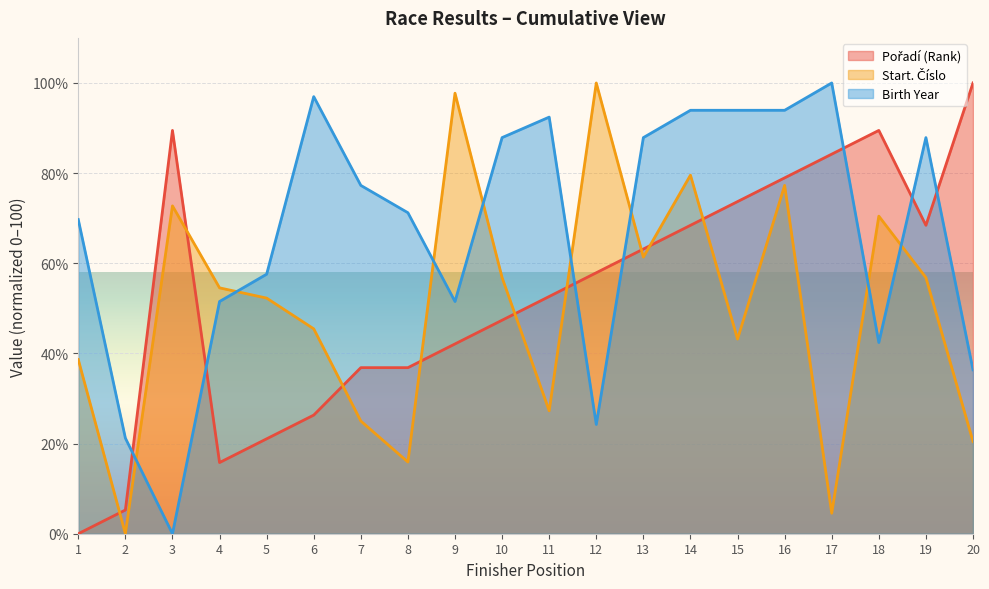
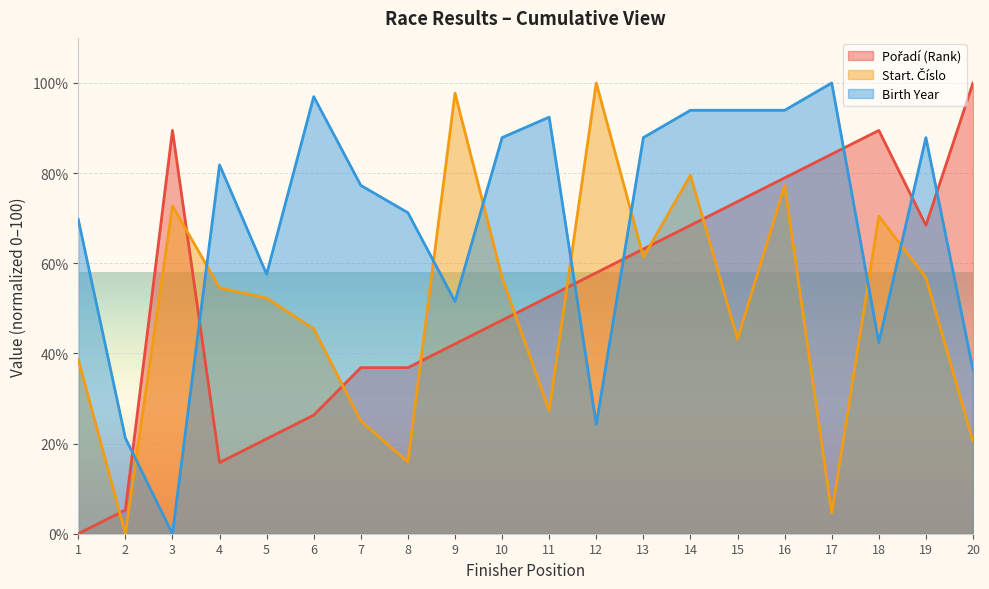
  {
    "Pořadí (Rank)": {
      "1": "0%",
      "2": "5%",
      "3": "89%",
      "4": "16%",
      "5": "21%",
      "6": "26%",
      "7": "37%",
      "8": "37%",
      "9": "42%",
      "10": "47%",
      "11": "53%",
      "12": "58%",
      "13": "63%",
      "14": "68%",
      "15": "74%",
      "16": "79%",
      "17": "84%",
      "18": "89%",
      "19": "68%",
      "20": "100%"
    },
    "Start. Číslo": {
      "1": "39%",
      "2": "0%",
      "3": "73%",
      "4": "55%",
      "5": "52%",
      "6": "45%",
      "7": "25%",
      "8": "16%",
      "9": "98%",
      "10": "57%",
      "11": "27%",
      "12": "100%",
      "13": "61%",
      "14": "80%",
      "15": "43%",
      "16": "77%",
      "17": "5%",
      "18": "70%",
      "19": "57%",
      "20": "20%"
    },
    "Birth Year": {
      "1": "70%",
      "2": "21%",
      "3": "0%",
-     "4": "52%",
+     "4": "82%",
      "5": "58%",
      "6": "97%",
      "7": "77%",
      "8": "71%",
      "9": "52%",
      "10": "88%",
      "11": "92%",
      "12": "24%",
      "13": "88%",
      "14": "94%",
      "15": "94%",
      "16": "94%",
      "17": "100%",
      "18": "42%",
      "19": "88%",
      "20": "36%"
    }
  }
